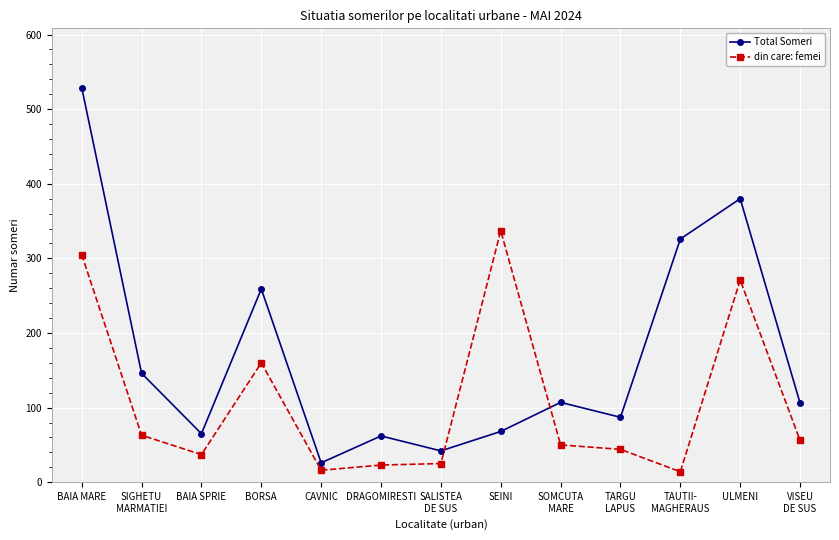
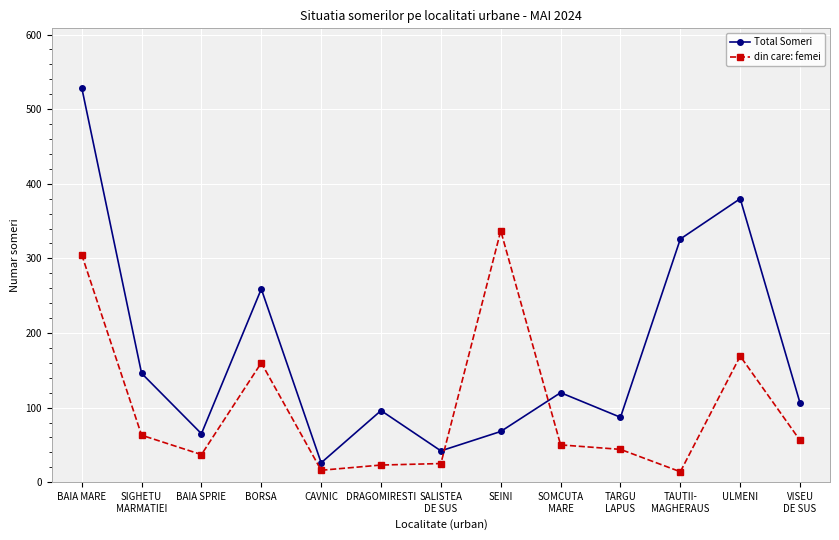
  {
    "Total Someri": {
      "BAIA MARE": 530,
      "SIGHETU MARMATIEI": 150,
      "BAIA SPRIE": 70,
      "BORSA": 260,
      "CAVNIC": 30,
-     "DRAGOMIRESTI": 60,
+     "DRAGOMIRESTI": 100,
      "SALISTEA DE SUS": 40,
      "SEINI": 70,
-     "SOMCUTA MARE": 110,
+     "SOMCUTA MARE": 120,
      "TARGU LAPUS": 90,
      "TAUTII- MAGHERAUS": 330,
      "ULMENI": 380,
      "VISEU DE SUS": 110
    },
    "din care: femei": {
      "BAIA MARE": 310,
      "SIGHETU MARMATIEI": 60,
      "BAIA SPRIE": 40,
      "BORSA": 160,
      "CAVNIC": 20,
      "DRAGOMIRESTI": 20,
      "SALISTEA DE SUS": 30,
      "SEINI": 340,
      "SOMCUTA MARE": 50,
      "TARGU LAPUS": 40,
      "TAUTII- MAGHERAUS": 10,
-     "ULMENI": 270,
+     "ULMENI": 170,
      "VISEU DE SUS": 60
    }
  }
